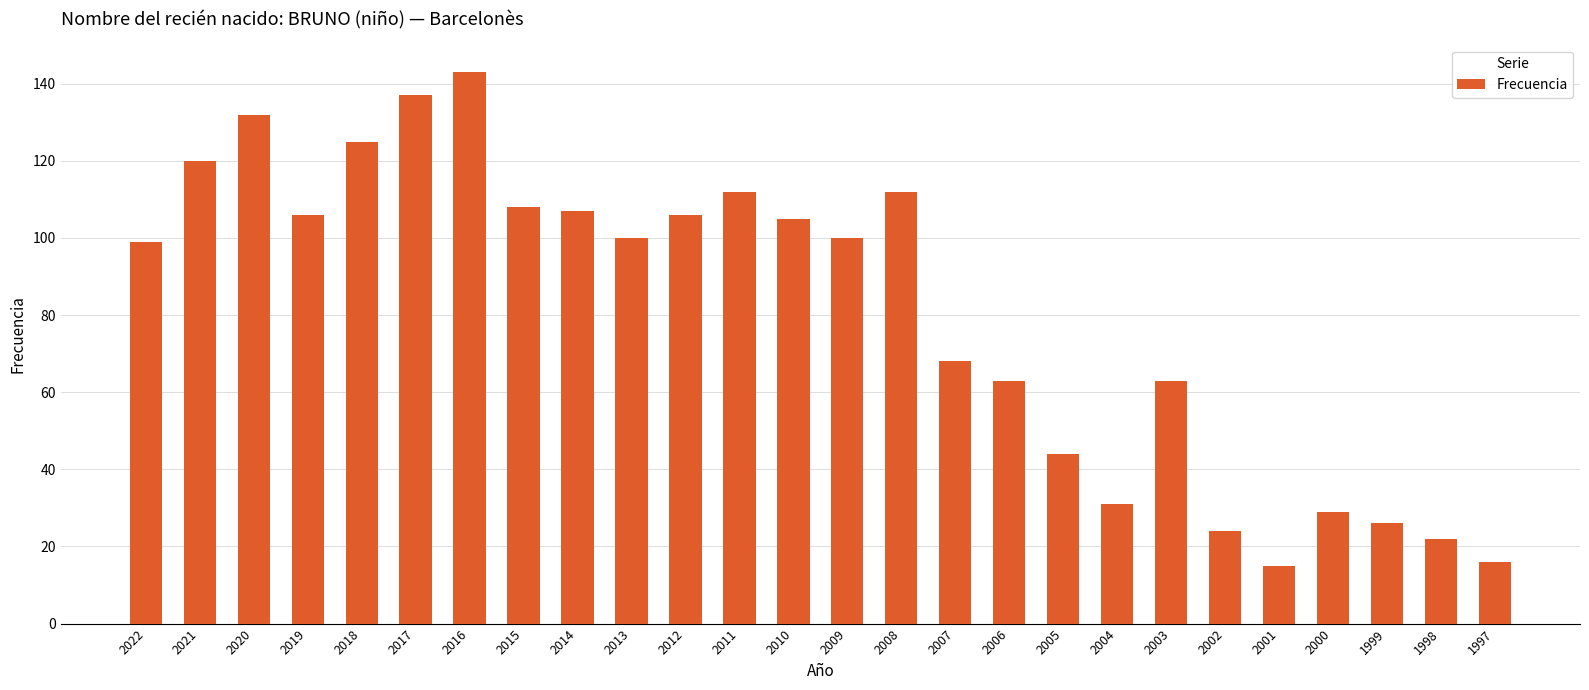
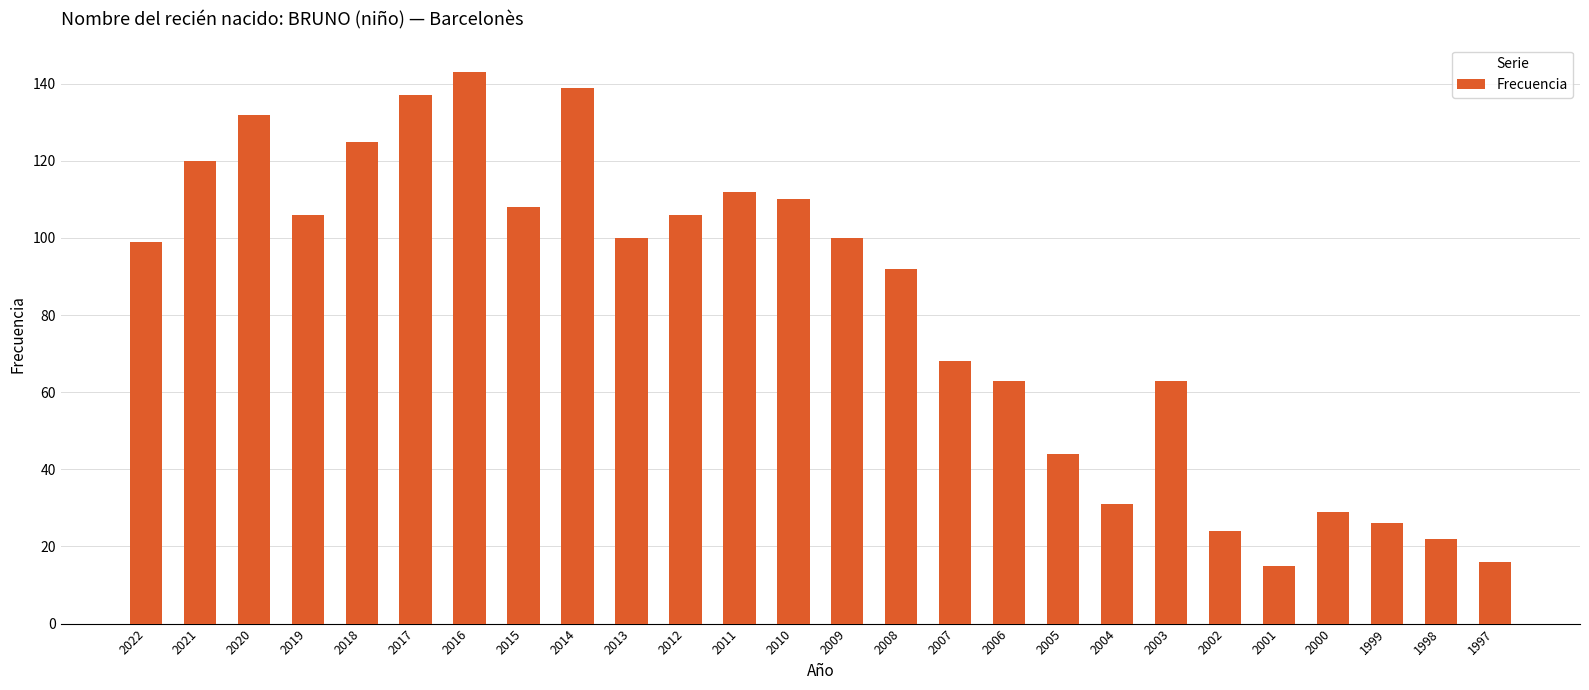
  {
    "2022": 99,
    "2021": 120,
    "2020": 132,
    "2019": 106,
    "2018": 125,
    "2017": 137,
    "2016": 143,
    "2015": 108,
-   "2014": 107,
+   "2014": 139,
    "2013": 100,
    "2012": 106,
    "2011": 112,
-   "2010": 105,
+   "2010": 110,
    "2009": 100,
-   "2008": 112,
+   "2008": 92,
    "2007": 68,
    "2006": 63,
    "2005": 44,
    "2004": 31,
    "2003": 63,
    "2002": 24,
    "2001": 15,
    "2000": 29,
    "1999": 26,
    "1998": 22,
    "1997": 16
  }
